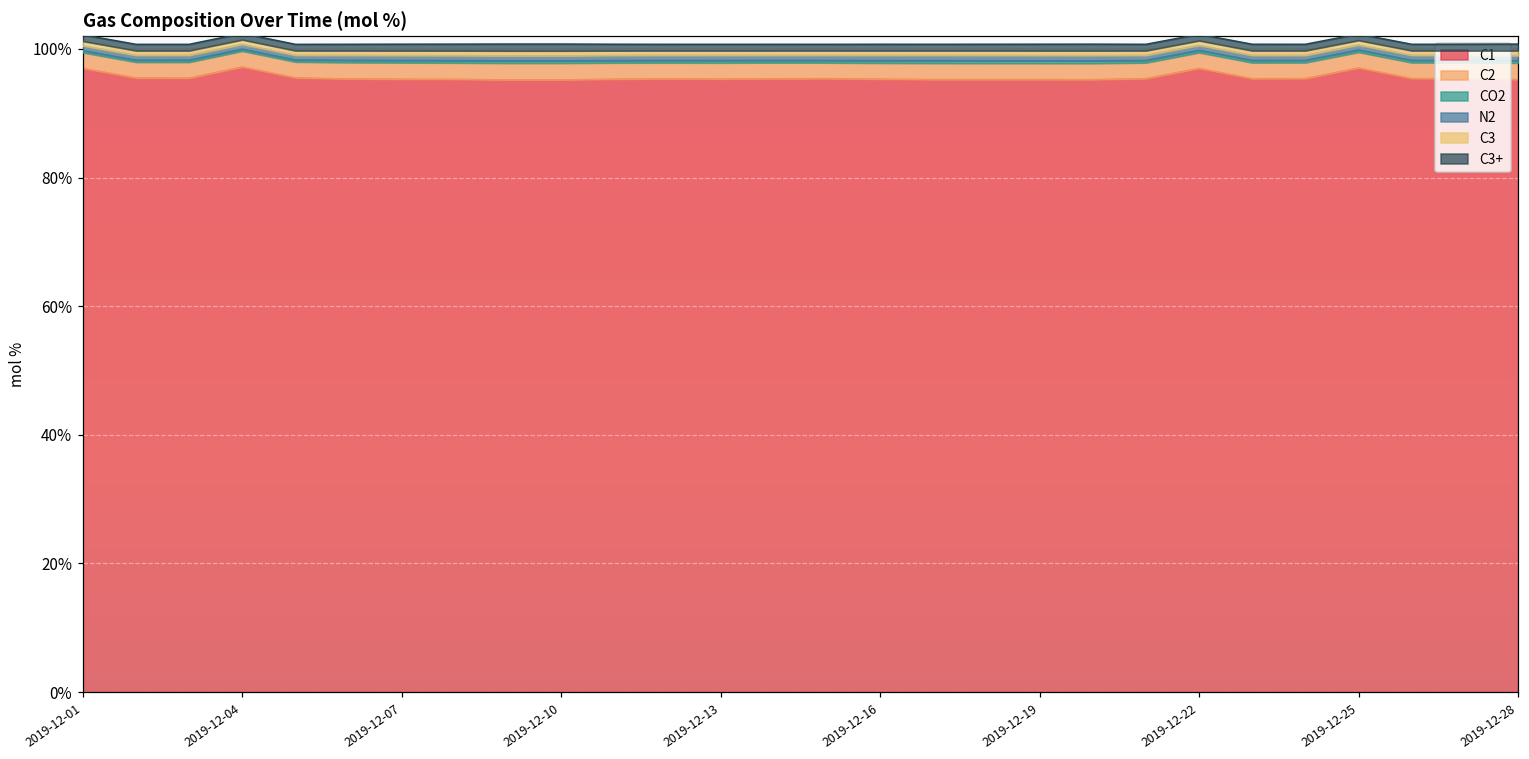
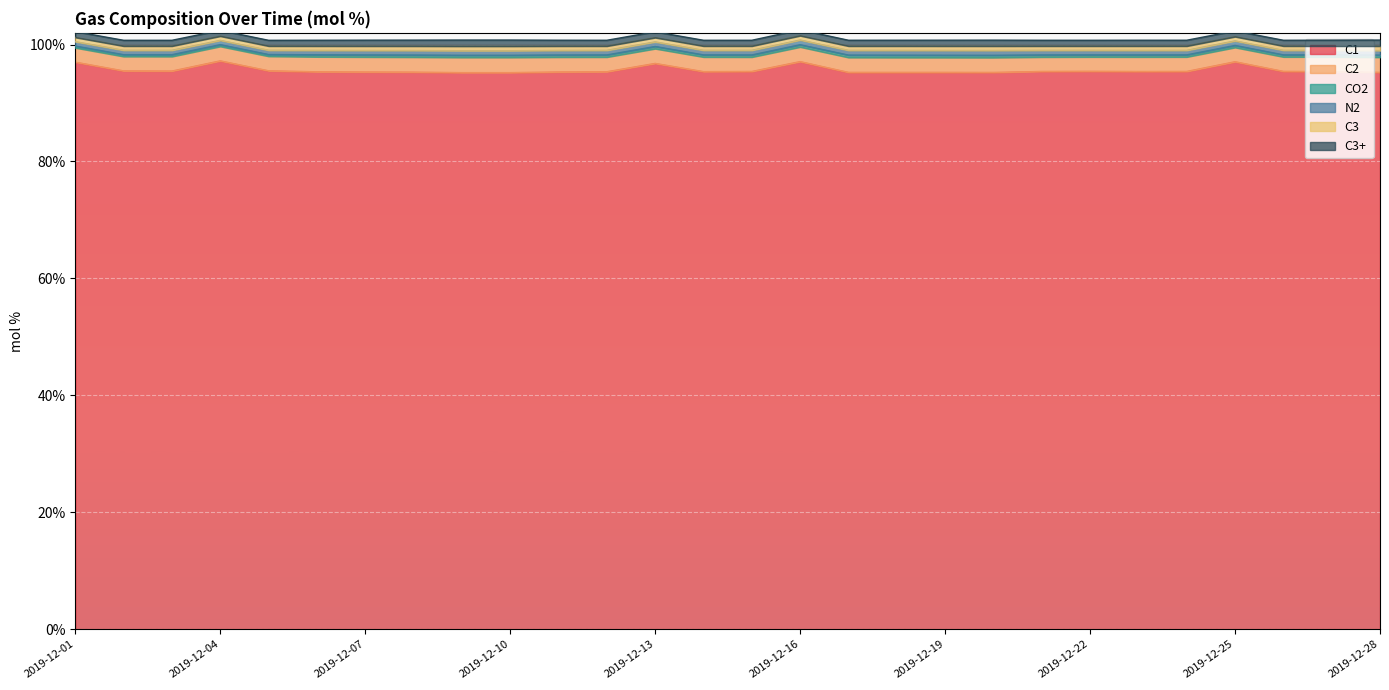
  {
    "C1": {
      "2019-12-01": "97%",
      "2019-12-04": "97%",
      "2019-12-07": "95%",
      "2019-12-10": "95%",
-     "2019-12-13": "95%",
-     "2019-12-16": "95%",
+     "2019-12-13": "97%",
+     "2019-12-16": "97%",
      "2019-12-19": "95%",
-     "2019-12-22": "97%",
+     "2019-12-22": "95%",
      "2019-12-25": "97%",
      "2019-12-28": "95%"
    },
    "C3+": {
      "2019-12-01": "1%",
      "2019-12-07": "1%",
      "2019-12-10": "1%",
      "2019-12-13": "1%",
      "2019-12-19": "1%",
      "2019-12-22": "1%",
      "2019-12-25": "1%",
      "2019-12-28": "1%"
    }
  }
